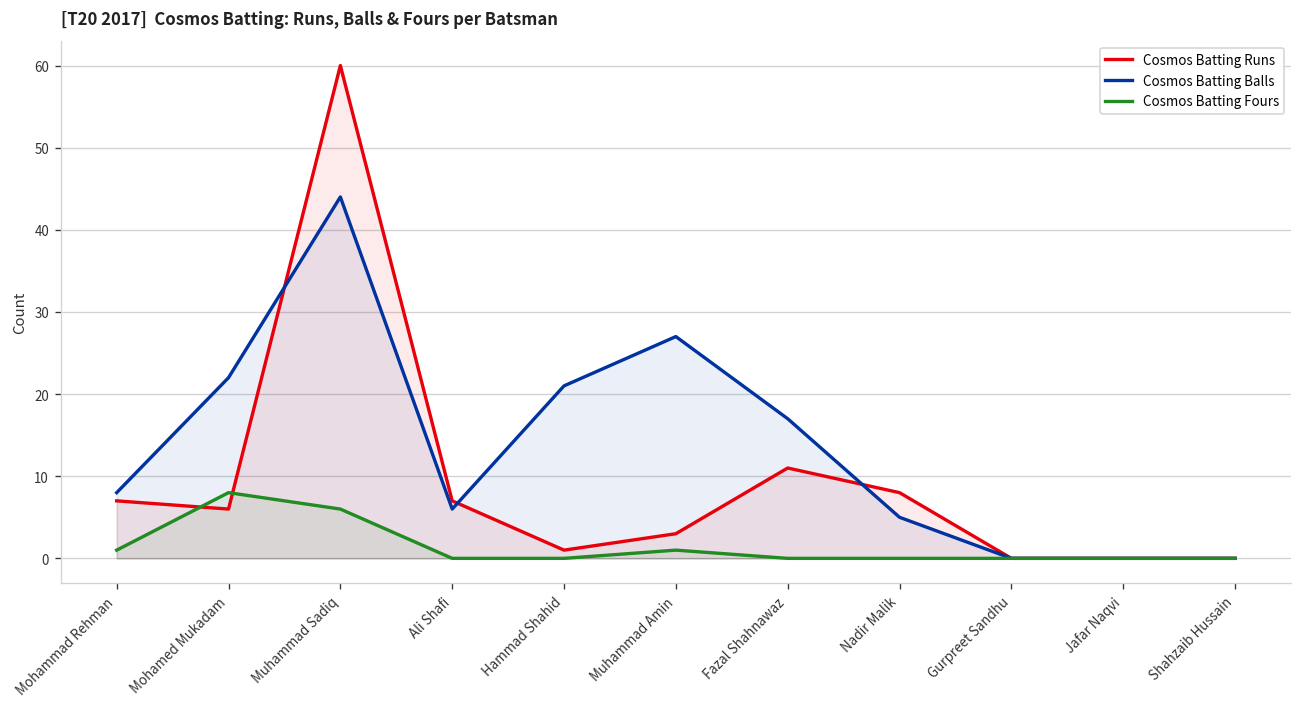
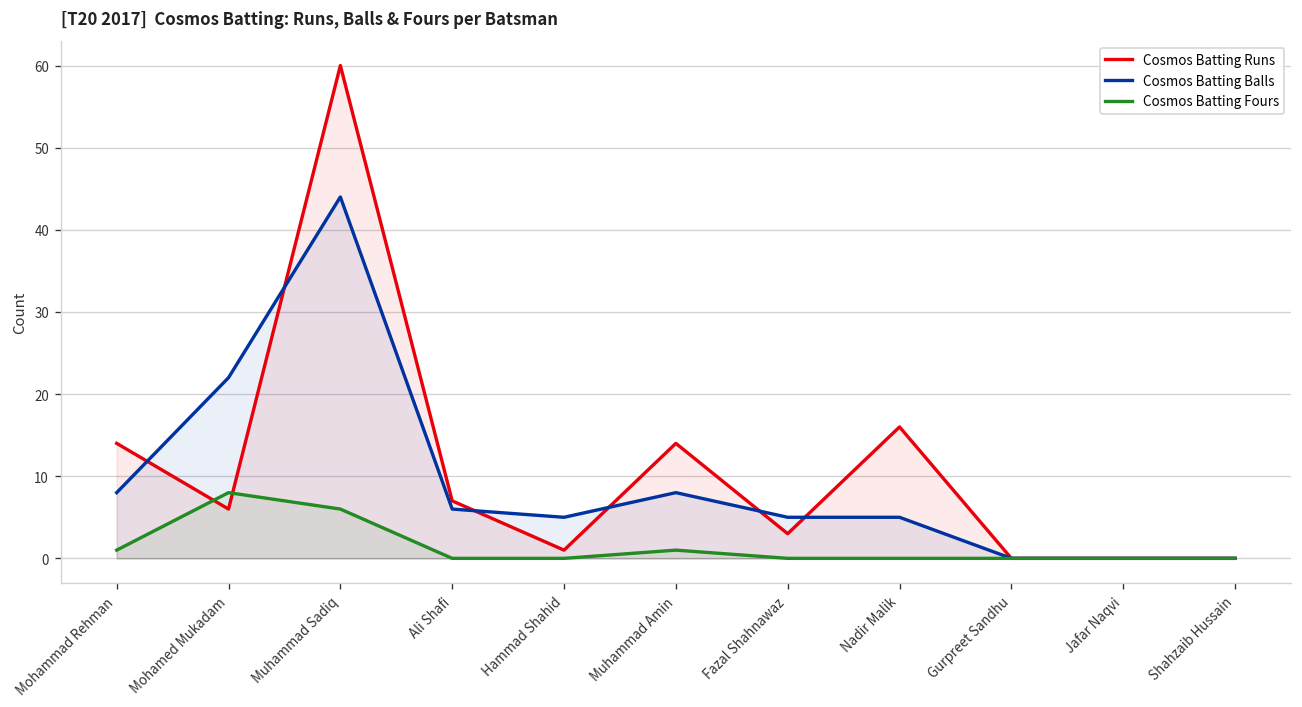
  {
    "Cosmos Batting Runs": {
-     "Mohammad Rehman": 7,
+     "Mohammad Rehman": 14,
      "Mohamed Mukadam": 6,
      "Muhammad Sadiq": 60,
      "Ali Shafi": 7,
      "Hammad Shahid": 1,
-     "Muhammad Amin": 3,
-     "Fazal Shahnawaz": 11,
-     "Nadir Malik": 8
+     "Muhammad Amin": 14,
+     "Fazal Shahnawaz": 3,
+     "Nadir Malik": 16
    },
    "Cosmos Batting Balls": {
      "Mohammad Rehman": 8,
      "Mohamed Mukadam": 22,
      "Muhammad Sadiq": 44,
      "Ali Shafi": 6,
-     "Hammad Shahid": 21,
-     "Muhammad Amin": 27,
-     "Fazal Shahnawaz": 17,
+     "Hammad Shahid": 5,
+     "Muhammad Amin": 8,
+     "Fazal Shahnawaz": 5,
      "Nadir Malik": 5
    },
    "Cosmos Batting Fours": {
      "Mohammad Rehman": 1,
      "Mohamed Mukadam": 8,
      "Muhammad Sadiq": 6,
      "Ali Shafi": 0,
      "Hammad Shahid": 0,
      "Muhammad Amin": 1,
      "Fazal Shahnawaz": 0,
      "Nadir Malik": 0
    }
  }
